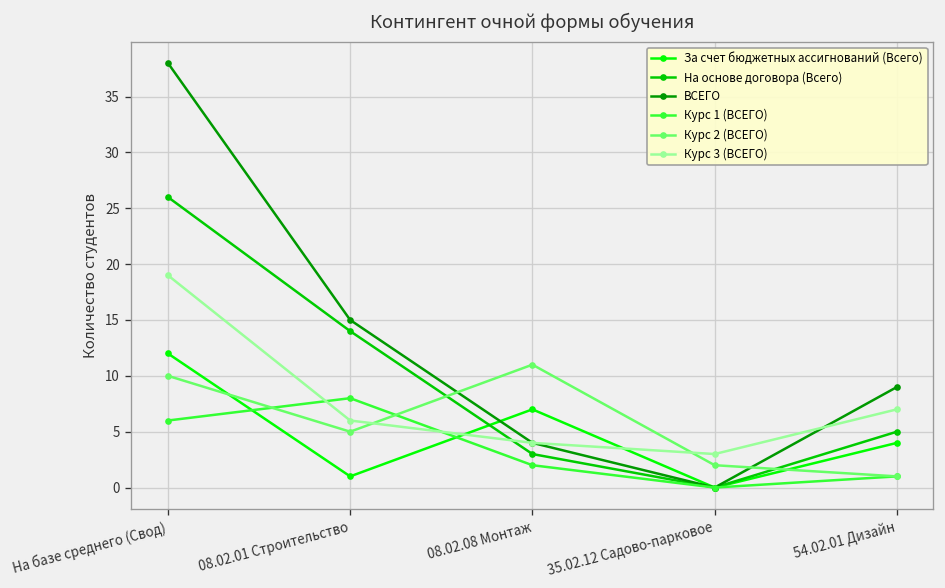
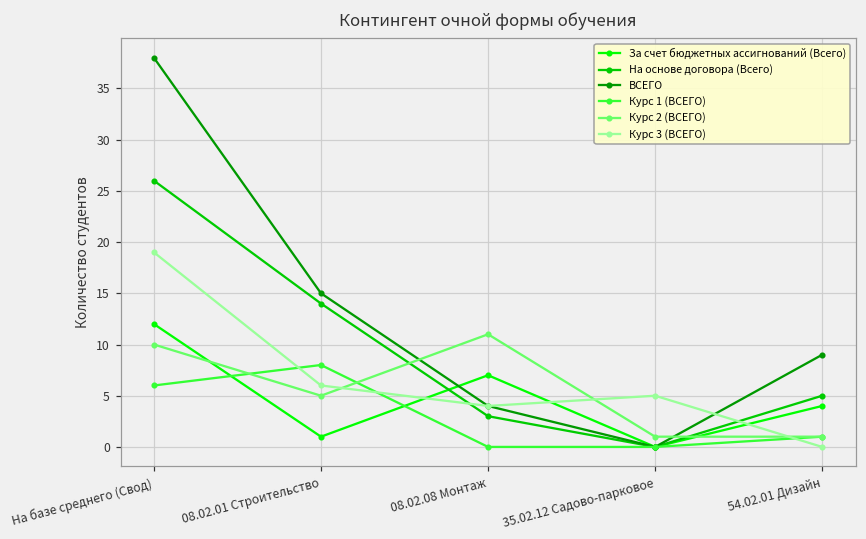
  {
    "Курс 1 (ВСЕГО)": {
      "На базе среднего (Свод)": 6,
      "08.02.01 Строительство": 8,
-     "08.02.08 Монтаж": 2
+     "08.02.08 Монтаж": 0
    },
    "Курс 2 (ВСЕГО)": {
      "На базе среднего (Свод)": 10,
      "08.02.01 Строительство": 5,
      "08.02.08 Монтаж": 11,
-     "35.02.12 Садово-парковое": 2
+     "35.02.12 Садово-парковое": 1
    },
    "Курс 3 (ВСЕГО)": {
      "На базе среднего (Свод)": 19,
      "08.02.01 Строительство": 6,
-     "35.02.12 Садово-парковое": 3,
-     "54.02.01 Дизайн": 7
+     "35.02.12 Садово-парковое": 5,
+     "54.02.01 Дизайн": 0
    }
  }
